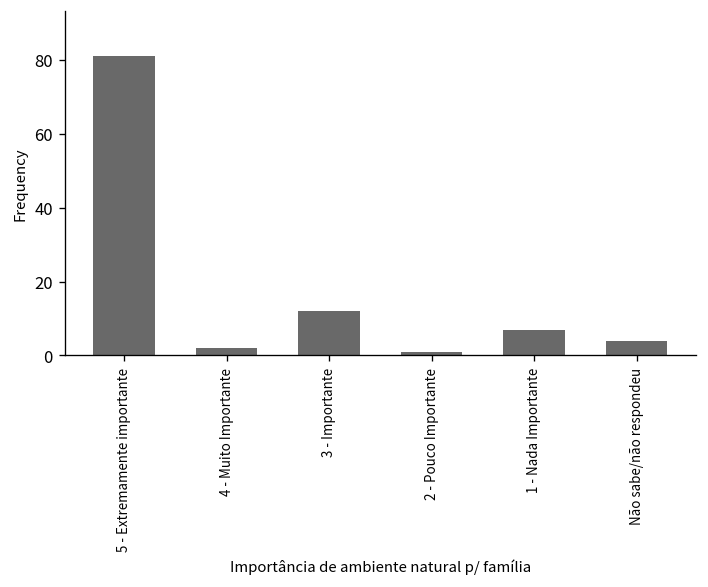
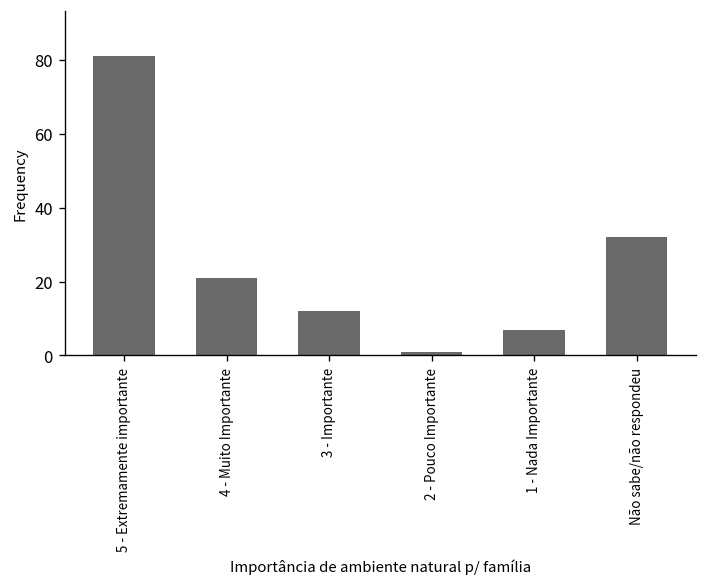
  {
    "5 - Extremamente importante": 81,
-   "4 - Muito Importante": 2,
+   "4 - Muito Importante": 21,
    "3 - Importante": 12,
    "2 - Pouco Importante": 1,
    "1 - Nada Importante": 7,
-   "Não sabe/não respondeu": 4
+   "Não sabe/não respondeu": 32
  }
